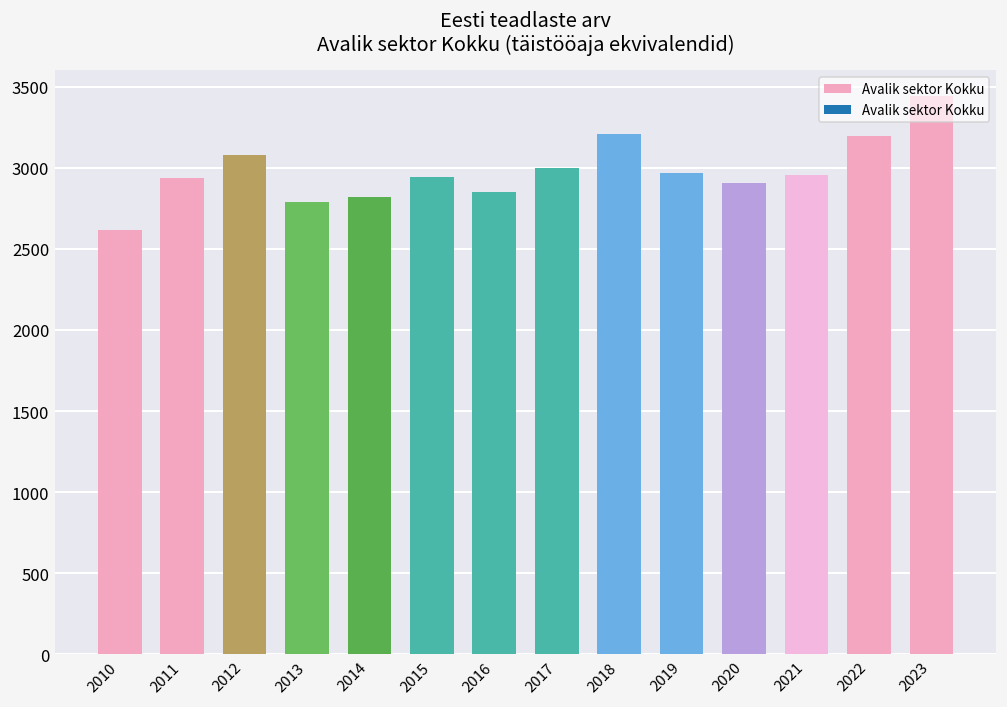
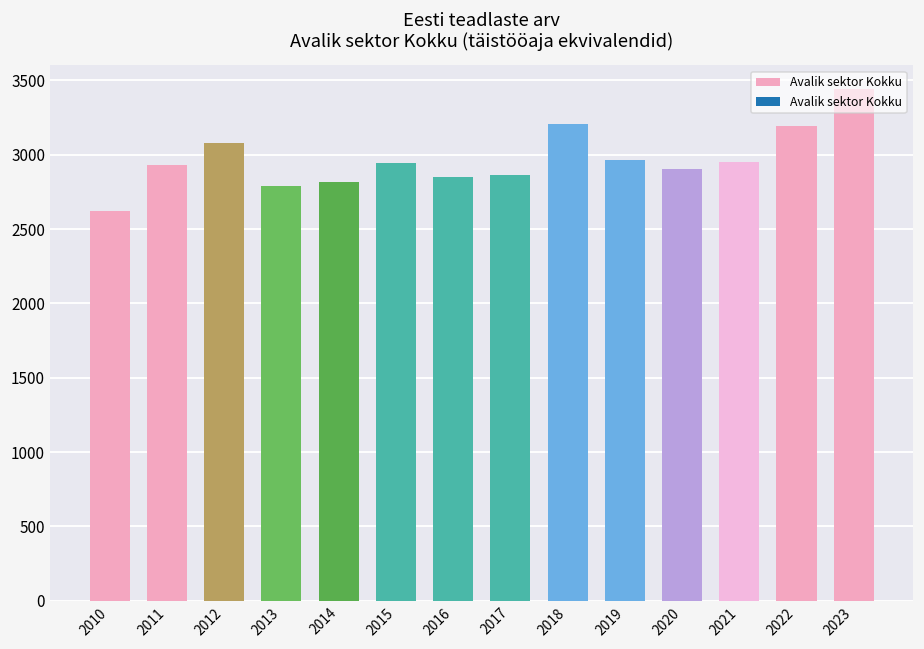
  {
    "2010": 2620,
    "2011": 2930,
    "2012": 3080,
    "2013": 2790,
    "2014": 2820,
    "2015": 2950,
    "2016": 2850,
-   "2017": 3000,
+   "2017": 2860,
    "2018": 3210,
    "2019": 2970,
    "2020": 2910,
    "2021": 2950,
    "2022": 3190
  }
